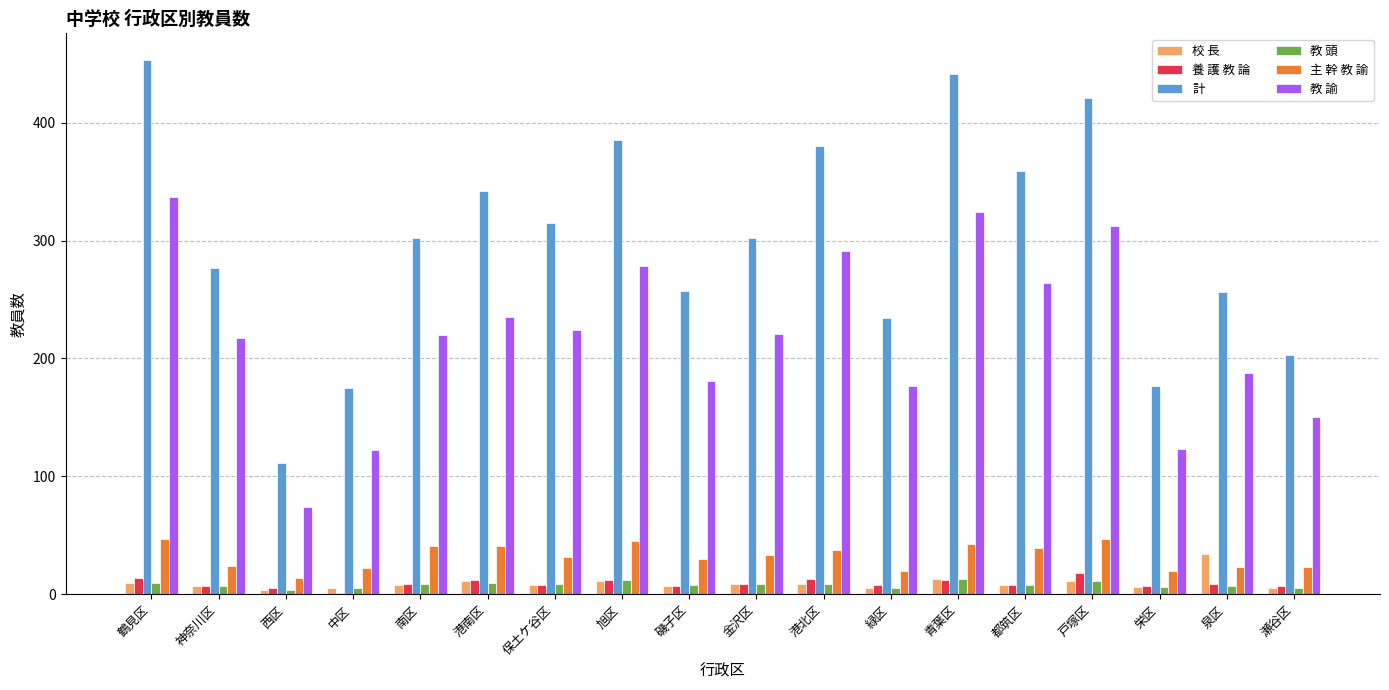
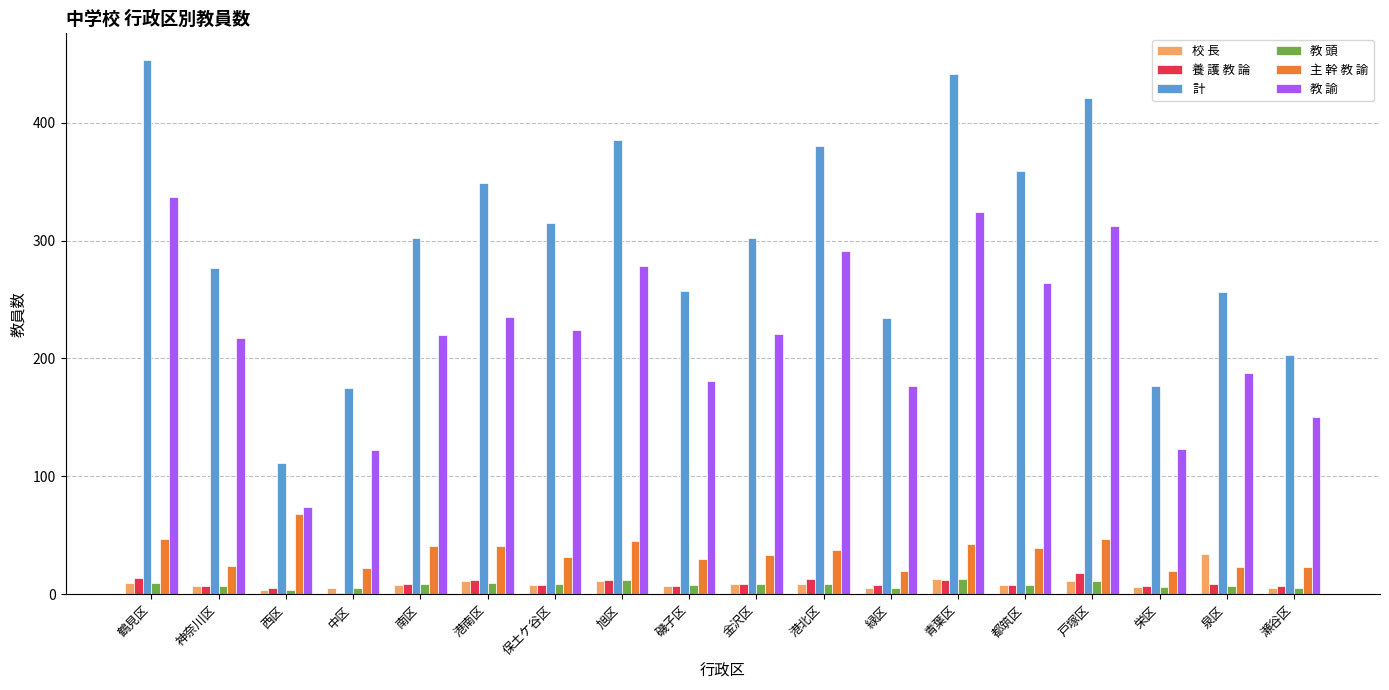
  {
    "校 長": {
      "鶴見区": 10,
      "神奈川区": 7,
      "西区": 4,
      "中区": 5,
      "南区": 8,
      "港南区": 11,
      "保土ケ谷区": 8,
      "旭区": 11,
      "磯子区": 7,
      "金沢区": 9,
      "港北区": 9,
      "緑区": 5,
      "青葉区": 13,
      "都筑区": 8,
      "戸塚区": 11,
      "栄区": 6,
      "泉区": 34,
      "瀬谷区": 5
    },
    "養 護 教 論": {
      "鶴見区": 14,
      "神奈川区": 7,
      "西区": 5,
      "南区": 9,
      "港南区": 12,
      "保土ケ谷区": 8,
      "旭区": 12,
      "磯子区": 7,
      "金沢区": 9,
      "港北区": 13,
      "緑区": 8,
      "青葉区": 12,
      "都筑区": 8,
      "戸塚区": 18,
      "栄区": 7,
      "泉区": 9,
      "瀬谷区": 7
    },
    "計": {
      "鶴見区": 453,
      "神奈川区": 277,
      "西区": 111,
      "中区": 175,
      "南区": 302,
-     "港南区": 342,
+     "港南区": 349,
      "保土ケ谷区": 315,
      "旭区": 385,
      "磯子区": 257,
      "金沢区": 302,
      "港北区": 380,
      "緑区": 234,
      "青葉区": 441,
      "都筑区": 359,
      "戸塚区": 421,
      "栄区": 177,
      "泉区": 256,
      "瀬谷区": 203
    },
    "教 頭": {
      "鶴見区": 10,
      "神奈川区": 7,
      "西区": 4,
      "中区": 5,
      "南区": 9,
      "港南区": 10,
      "保土ケ谷区": 9,
      "旭区": 12,
      "磯子区": 8,
      "金沢区": 9,
      "港北区": 9,
      "緑区": 5,
      "青葉区": 13,
      "都筑区": 8,
      "戸塚区": 11,
      "栄区": 6,
      "泉区": 7,
      "瀬谷区": 5
    },
    "主 幹 教 諭": {
      "鶴見区": 47,
      "神奈川区": 24,
-     "西区": 14,
+     "西区": 68,
      "中区": 22,
      "南区": 41,
      "港南区": 41,
      "保土ケ谷区": 32,
      "旭区": 45,
      "磯子区": 30,
      "金沢区": 33,
      "港北区": 38,
      "緑区": 20,
      "青葉区": 43,
      "都筑区": 39,
      "戸塚区": 47,
      "栄区": 20,
      "泉区": 23,
      "瀬谷区": 23
    },
    "教 諭": {
      "鶴見区": 337,
      "神奈川区": 217,
      "西区": 74,
      "中区": 122,
      "南区": 220,
      "港南区": 235,
      "保土ケ谷区": 224,
      "旭区": 278,
      "磯子区": 181,
      "金沢区": 221,
      "港北区": 291,
      "緑区": 177,
      "青葉区": 324,
      "都筑区": 264,
      "戸塚区": 312,
      "栄区": 123,
      "泉区": 188,
      "瀬谷区": 150
    }
  }
